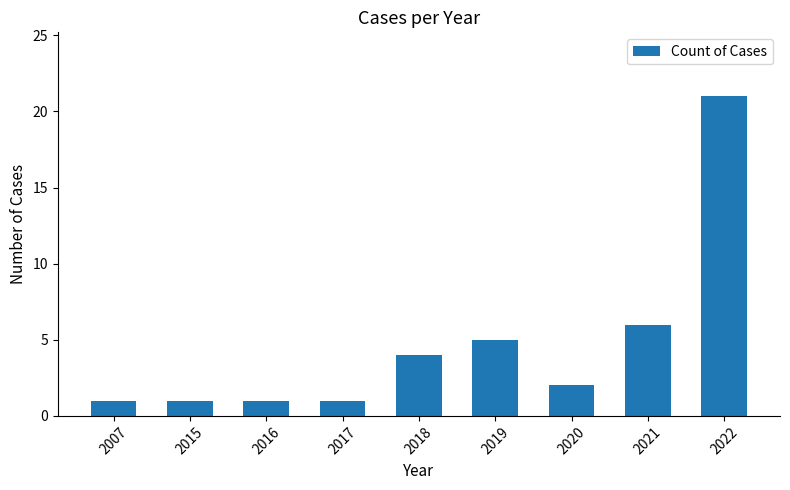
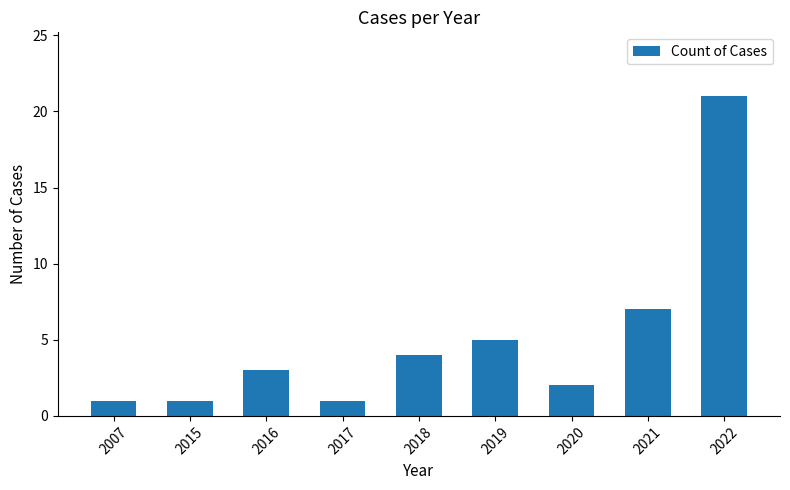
  {
    "2007": 1,
    "2015": 1,
-   "2016": 1,
+   "2016": 3,
    "2017": 1,
    "2018": 4,
    "2019": 5,
    "2020": 2,
-   "2021": 6,
+   "2021": 7,
    "2022": 21
  }
